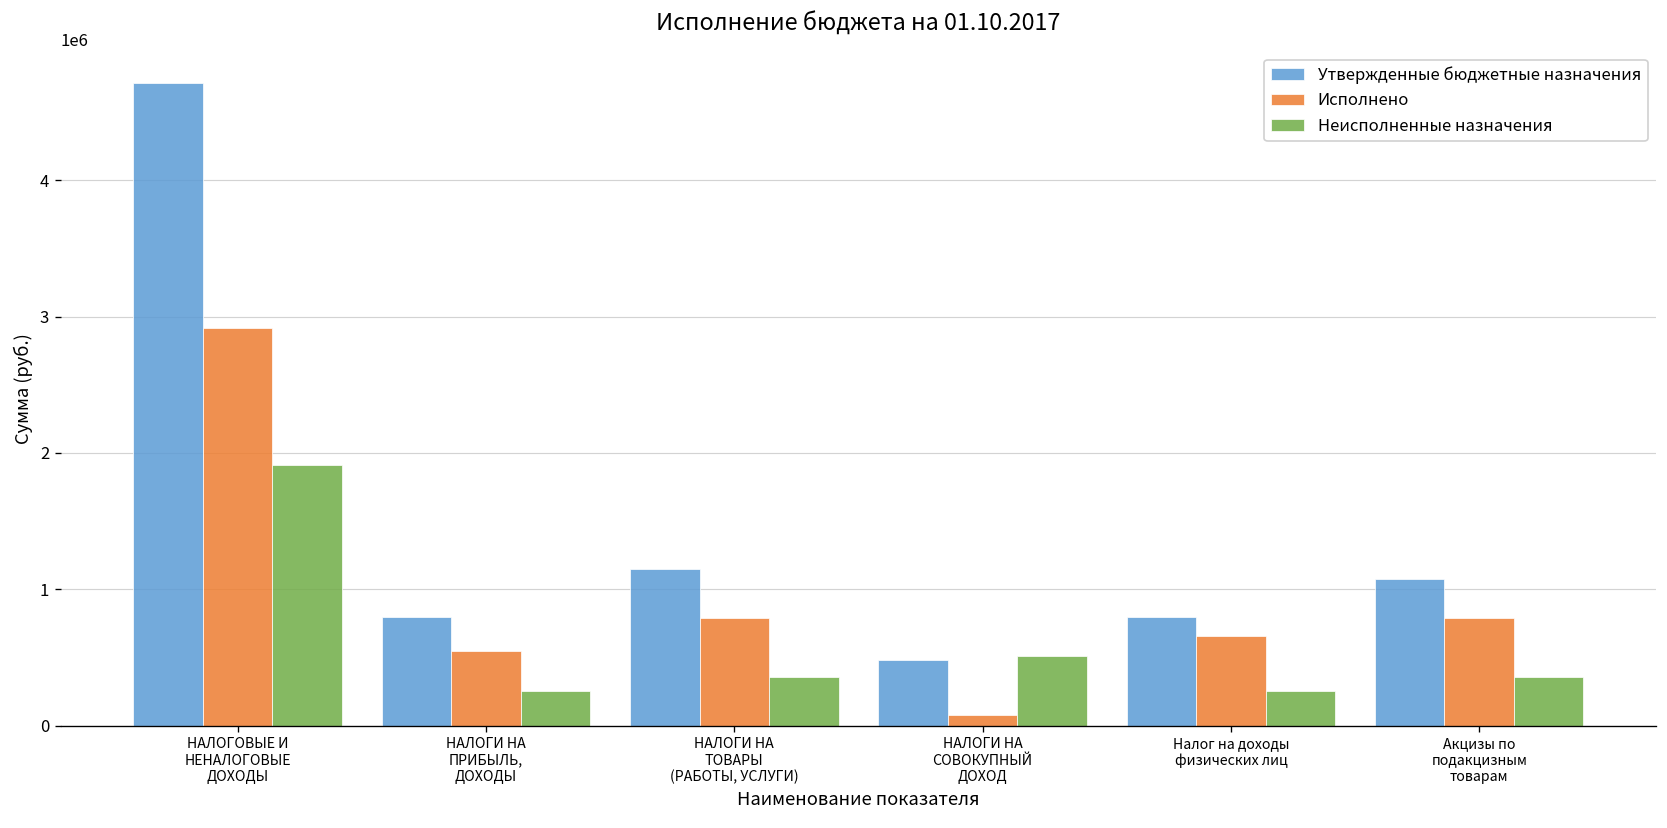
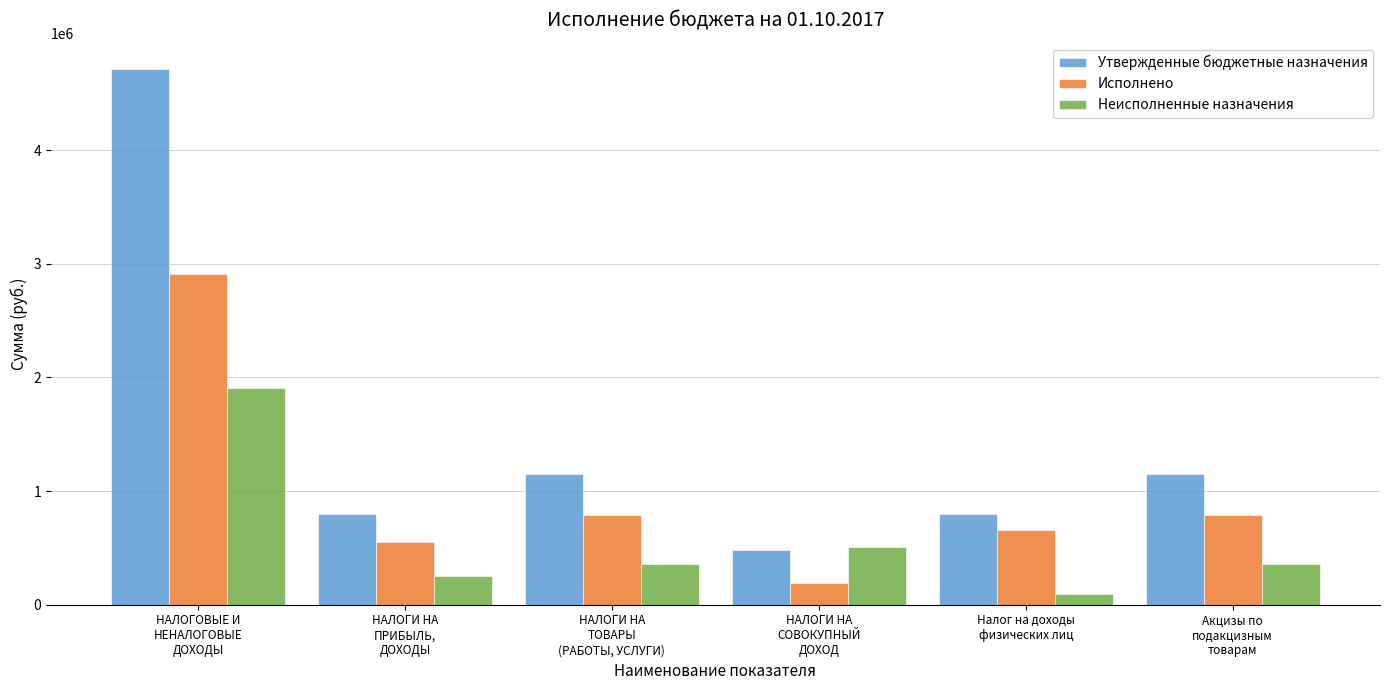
  {
    "Утвержденные бюджетные назначения": {
      "НАЛОГОВЫЕ И НЕНАЛОГОВЫЕ ДОХОДЫ": 4710000,
      "НАЛОГИ НА ПРИБЫЛЬ, ДОХОДЫ": 800000,
      "НАЛОГИ НА ТОВАРЫ (РАБОТЫ, УСЛУГИ)": 1150000,
      "НАЛОГИ НА СОВОКУПНЫЙ ДОХОД": 480000,
      "Налог на доходы физических лиц": 800000,
-     "Акцизы по подакцизным товарам": 1070000
+     "Акцизы по подакцизным товарам": 1150000
    },
    "Исполнено": {
      "НАЛОГОВЫЕ И НЕНАЛОГОВЫЕ ДОХОДЫ": 2910000,
      "НАЛОГИ НА ПРИБЫЛЬ, ДОХОДЫ": 550000,
      "НАЛОГИ НА ТОВАРЫ (РАБОТЫ, УСЛУГИ)": 790000,
-     "НАЛОГИ НА СОВОКУПНЫЙ ДОХОД": 80000,
+     "НАЛОГИ НА СОВОКУПНЫЙ ДОХОД": 190000,
      "Налог на доходы физических лиц": 650000,
      "Акцизы по подакцизным товарам": 790000
    },
    "Неисполненные назначения": {
      "НАЛОГОВЫЕ И НЕНАЛОГОВЫЕ ДОХОДЫ": 1910000,
      "НАЛОГИ НА ПРИБЫЛЬ, ДОХОДЫ": 250000,
      "НАЛОГИ НА ТОВАРЫ (РАБОТЫ, УСЛУГИ)": 360000,
      "НАЛОГИ НА СОВОКУПНЫЙ ДОХОД": 510000,
-     "Налог на доходы физических лиц": 250000,
+     "Налог на доходы физических лиц": 90000,
      "Акцизы по подакцизным товарам": 360000
    }
  }
